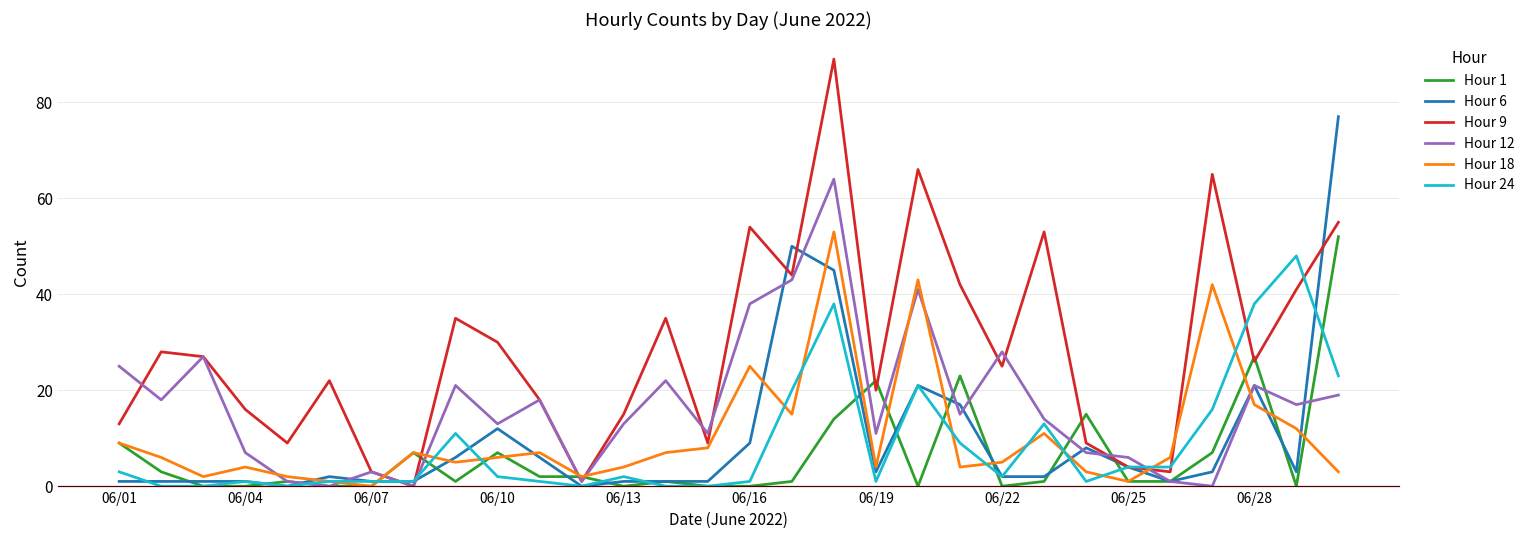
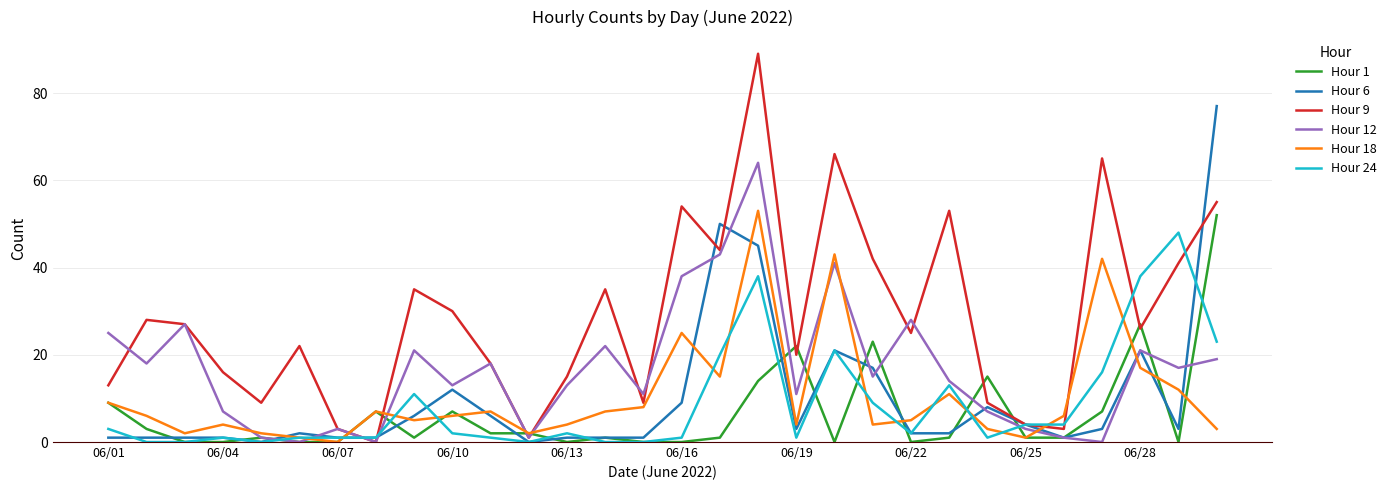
  {
    "Hour 1": {
      "06/04": 0,
      "06/10": 7,
      "06/13": 0,
      "06/16": 0,
      "06/19": 22,
      "06/22": 0,
      "06/28": 27
    },
    "Hour 6": {
      "06/01": 1,
      "06/10": 12,
      "06/13": 1,
      "06/16": 9,
      "06/19": 3
    },
    "Hour 9": {
      "06/01": 13,
      "06/04": 16,
      "06/10": 30,
      "06/13": 15,
      "06/16": 54,
      "06/19": 20,
      "06/22": 25,
      "06/28": 26
    },
    "Hour 12": {
      "06/01": 25,
      "06/04": 7,
      "06/10": 13,
      "06/13": 13,
      "06/16": 38,
      "06/19": 11,
      "06/22": 28,
-     "06/25": 6
+     "06/25": 3
    },
    "Hour 18": {
      "06/04": 4,
      "06/10": 6,
      "06/13": 4,
      "06/16": 25,
      "06/19": 4,
      "06/22": 5,
      "06/28": 17
    },
    "Hour 24": {
      "06/01": 3,
      "06/10": 2,
      "06/13": 2,
      "06/16": 1,
      "06/19": 1,
      "06/28": 38
    }
  }
